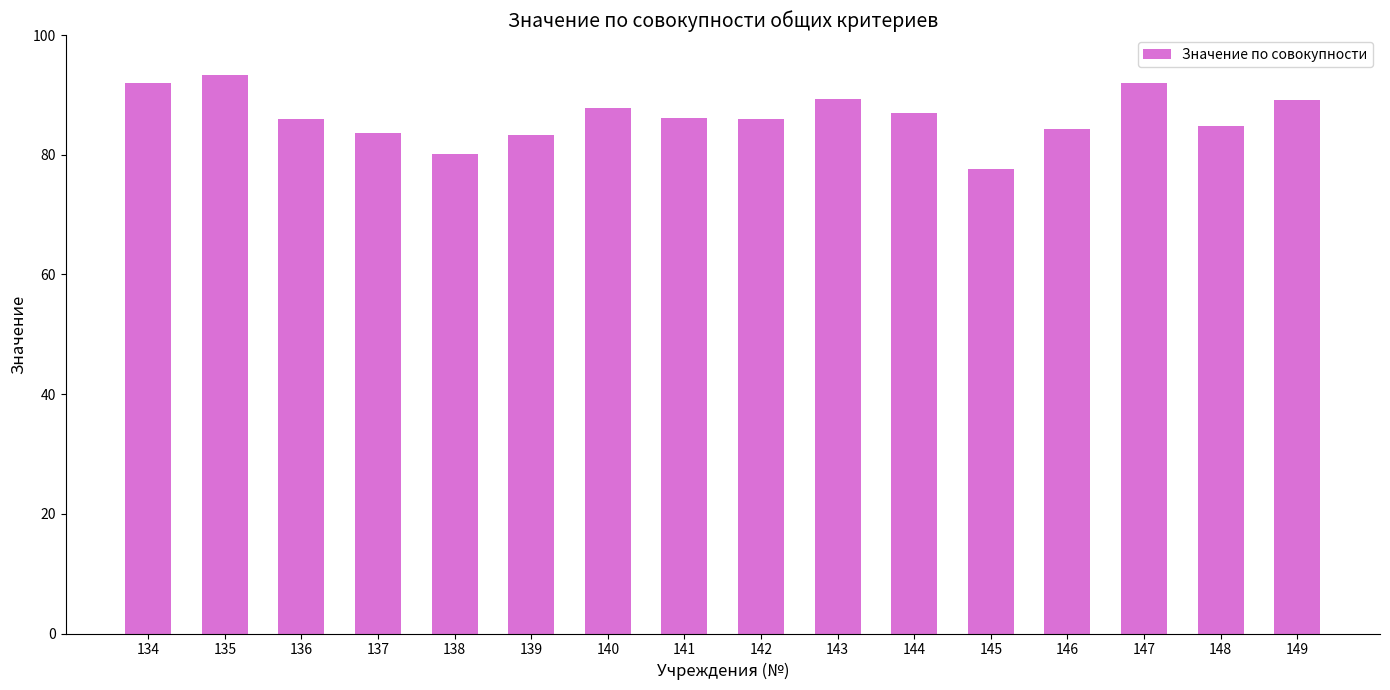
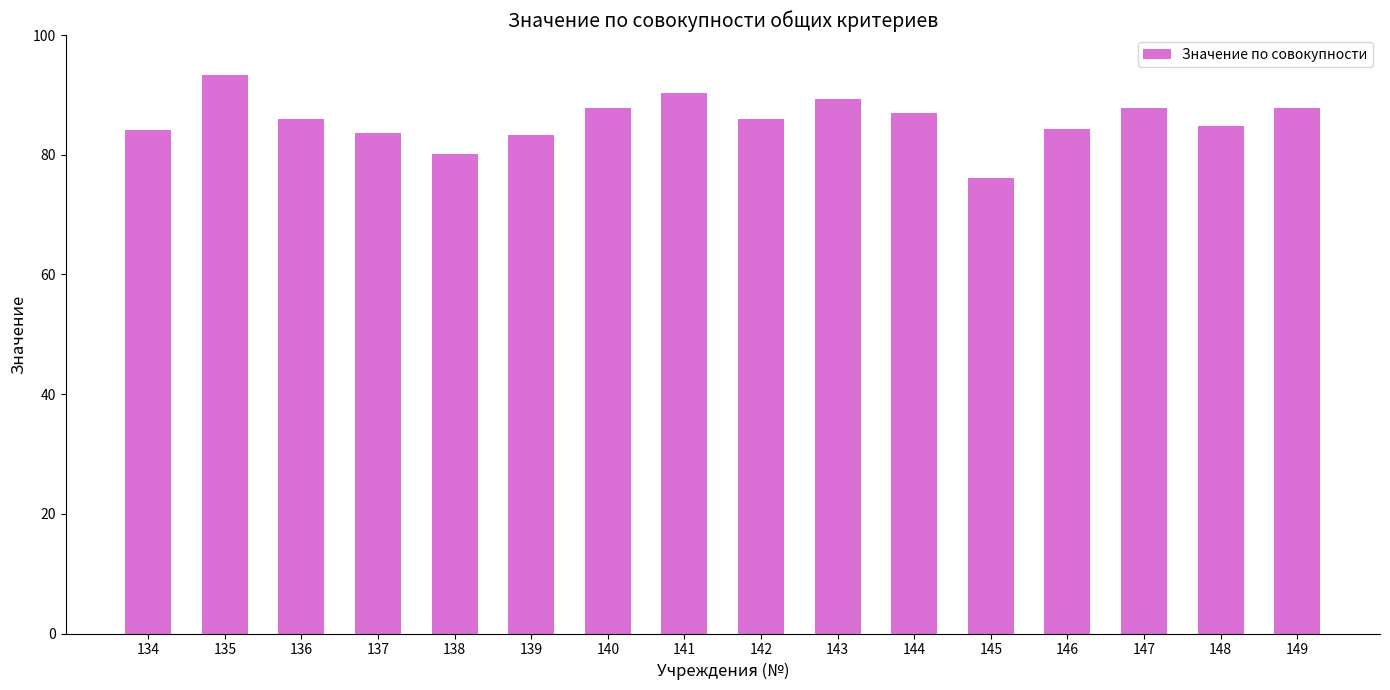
  {
-   "134": 92,
+   "134": 84,
    "135": 93,
    "136": 86,
    "137": 84,
    "138": 80,
    "139": 83,
    "140": 88,
-   "141": 86,
+   "141": 90,
    "142": 86,
    "143": 89,
    "144": 87,
-   "145": 78,
+   "145": 76,
    "146": 84,
-   "147": 92,
+   "147": 88,
    "148": 85,
-   "149": 89
+   "149": 88
  }
